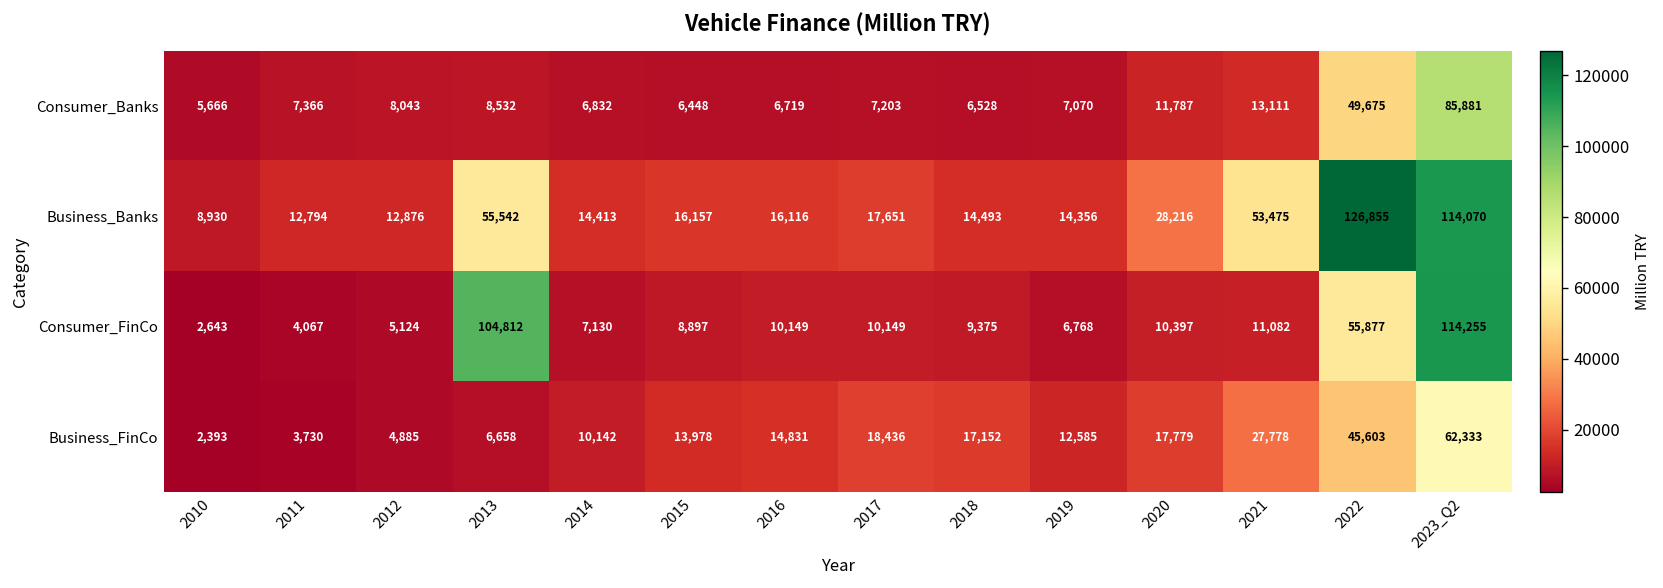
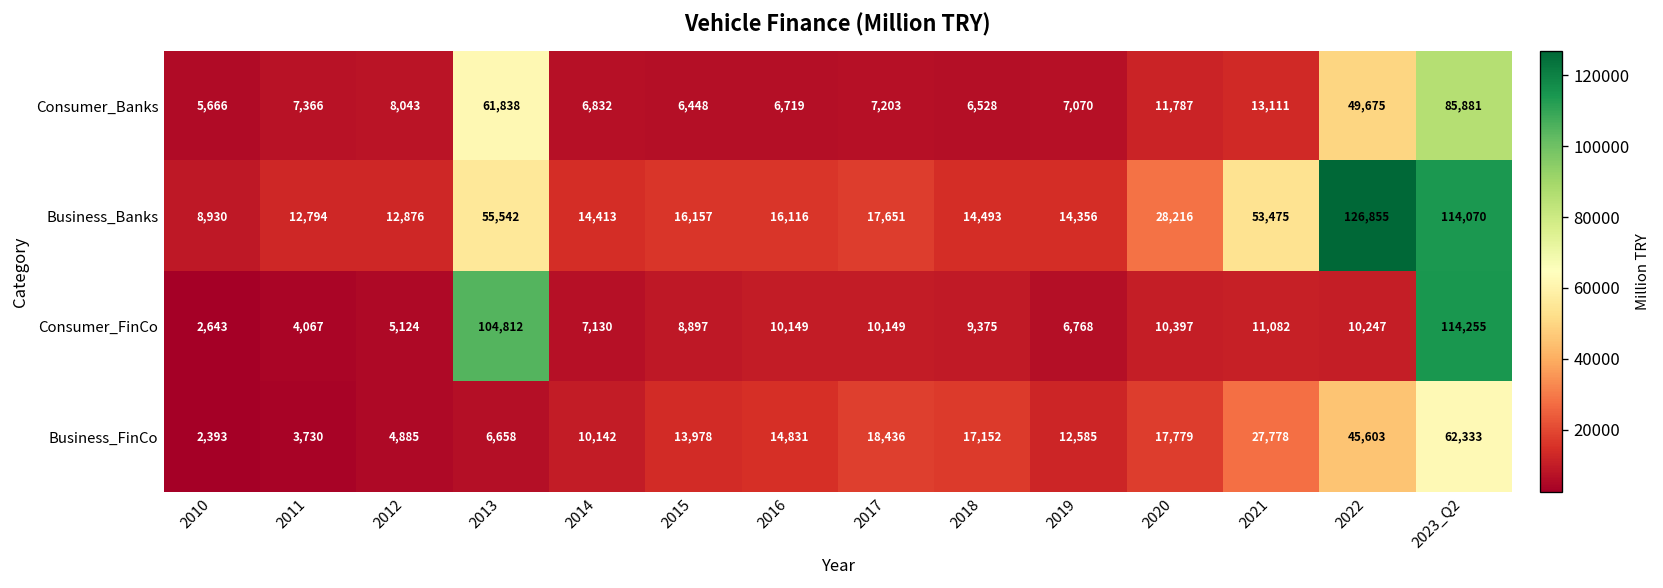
  {
    "Consumer_Banks": {
      "2010": "5,666",
      "2011": "7,366",
      "2012": "8,043",
-     "2013": "8,532",
+     "2013": "61,838",
      "2014": "6,832",
      "2015": "6,448",
      "2016": "6,719",
      "2017": "7,203",
      "2018": "6,528",
      "2019": "7,070",
      "2020": "11,787",
      "2021": "13,111",
      "2022": "49,675",
      "2023_Q2": "85,881"
    },
    "Business_Banks": {
      "2010": "8,930",
      "2011": "12,794",
      "2012": "12,876",
      "2013": "55,542",
      "2014": "14,413",
      "2015": "16,157",
      "2016": "16,116",
      "2017": "17,651",
      "2018": "14,493",
      "2019": "14,356",
      "2020": "28,216",
      "2021": "53,475",
      "2022": "126,855",
      "2023_Q2": "114,070"
    },
    "Consumer_FinCo": {
      "2010": "2,643",
      "2011": "4,067",
      "2012": "5,124",
      "2013": "104,812",
      "2014": "7,130",
      "2015": "8,897",
      "2016": "10,149",
      "2017": "10,149",
      "2018": "9,375",
      "2019": "6,768",
      "2020": "10,397",
      "2021": "11,082",
-     "2022": "55,877",
+     "2022": "10,247",
      "2023_Q2": "114,255"
    },
    "Business_FinCo": {
      "2010": "2,393",
      "2011": "3,730",
      "2012": "4,885",
      "2013": "6,658",
      "2014": "10,142",
      "2015": "13,978",
      "2016": "14,831",
      "2017": "18,436",
      "2018": "17,152",
      "2019": "12,585",
      "2020": "17,779",
      "2021": "27,778",
      "2022": "45,603",
      "2023_Q2": "62,333"
    }
  }
